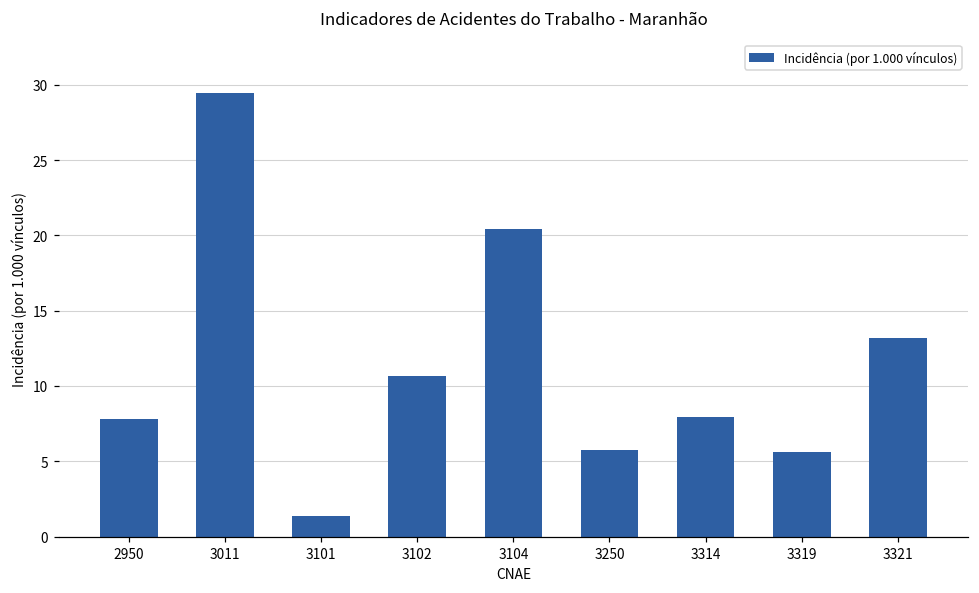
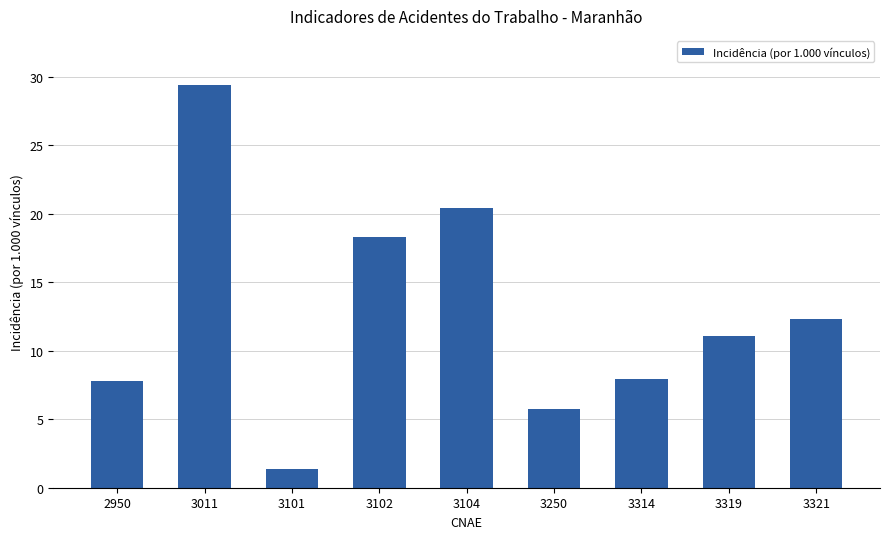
  {
    "2950": 7.8,
    "3011": 29.4,
    "3101": 1.4,
-   "3102": 10.6,
+   "3102": 18.3,
    "3104": 20.4,
    "3250": 5.7,
    "3314": 7.9,
-   "3319": 5.6,
-   "3321": 13.2
+   "3319": 11.1,
+   "3321": 12.3
  }
